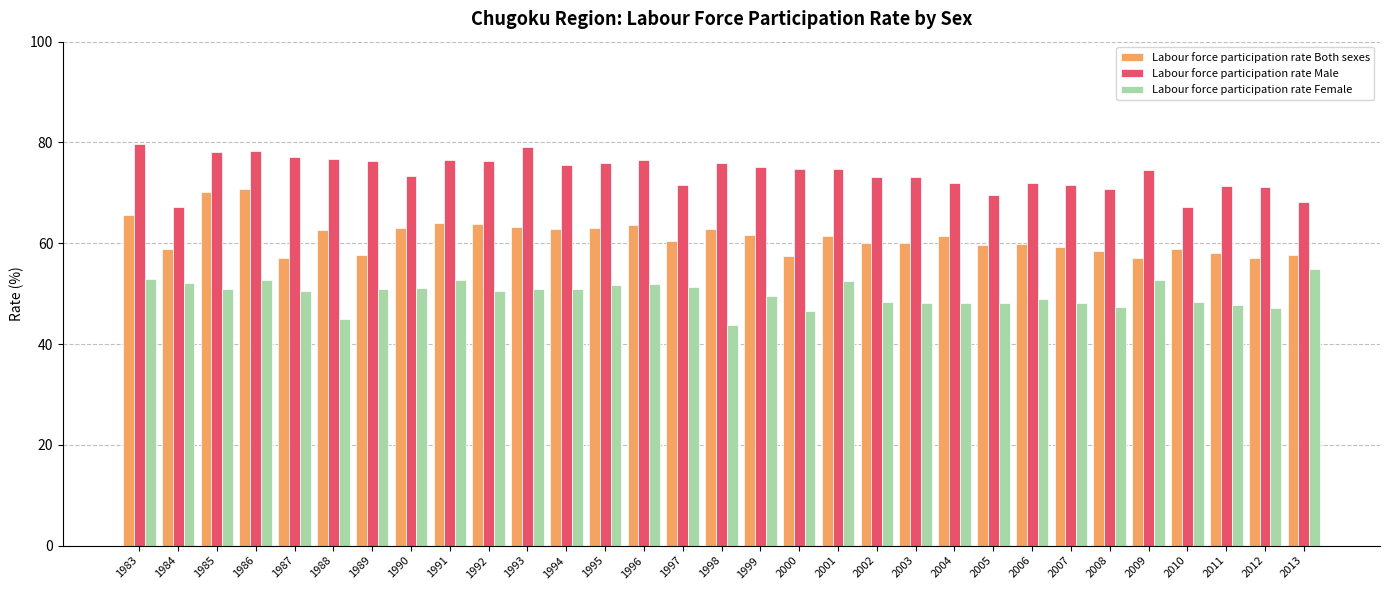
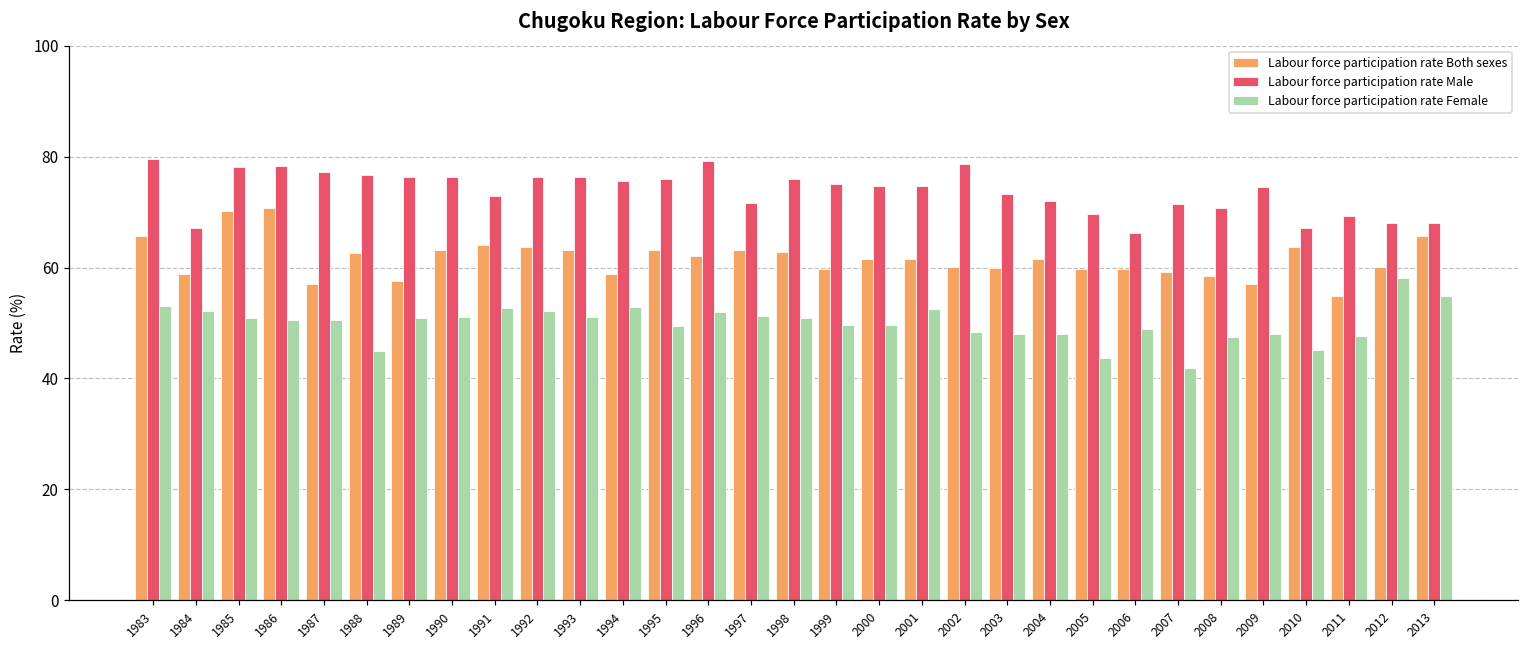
  {
    "Labour force participation rate Both sexes": {
      "1983": 66,
      "1984": 59,
      "1985": 70,
      "1986": 71,
      "1987": 57,
      "1988": 63,
      "1989": 58,
      "1990": 63,
      "1991": 64,
      "1992": 64,
      "1993": 63,
-     "1994": 63,
+     "1994": 59,
      "1995": 63,
-     "1996": 64,
-     "1997": 60,
+     "1996": 62,
+     "1997": 63,
      "1998": 63,
-     "1999": 62,
-     "2000": 58,
+     "1999": 60,
+     "2000": 62,
      "2001": 62,
      "2002": 60,
      "2003": 60,
      "2004": 62,
      "2005": 60,
      "2006": 60,
      "2007": 59,
      "2008": 58,
      "2009": 57,
-     "2010": 59,
-     "2011": 58,
-     "2012": 57,
-     "2013": 58
+     "2010": 64,
+     "2011": 55,
+     "2012": 60,
+     "2013": 66
    },
    "Labour force participation rate Male": {
      "1983": 80,
      "1984": 67,
      "1985": 78,
      "1986": 78,
      "1987": 77,
      "1988": 77,
      "1989": 76,
-     "1990": 73,
-     "1991": 77,
+     "1990": 76,
+     "1991": 73,
      "1992": 76,
-     "1993": 79,
+     "1993": 76,
      "1994": 76,
      "1995": 76,
-     "1996": 77,
+     "1996": 79,
      "1997": 72,
      "1998": 76,
      "1999": 75,
      "2000": 75,
      "2001": 75,
-     "2002": 73,
+     "2002": 79,
      "2003": 73,
      "2004": 72,
      "2005": 70,
-     "2006": 72,
+     "2006": 66,
      "2007": 72,
      "2008": 71,
      "2009": 75,
      "2010": 67,
-     "2011": 71,
-     "2012": 71,
+     "2011": 69,
+     "2012": 68,
      "2013": 68
    },
    "Labour force participation rate Female": {
      "1983": 53,
      "1984": 52,
      "1985": 51,
-     "1986": 53,
+     "1986": 51,
      "1987": 51,
      "1988": 45,
      "1989": 51,
      "1990": 51,
      "1991": 53,
-     "1992": 51,
+     "1992": 52,
      "1993": 51,
-     "1994": 51,
-     "1995": 52,
+     "1994": 53,
+     "1995": 49,
      "1996": 52,
      "1997": 51,
-     "1998": 44,
+     "1998": 51,
      "1999": 50,
-     "2000": 47,
+     "2000": 50,
      "2001": 53,
      "2002": 48,
      "2003": 48,
      "2004": 48,
-     "2005": 48,
+     "2005": 44,
      "2006": 49,
-     "2007": 48,
+     "2007": 42,
      "2008": 47,
-     "2009": 53,
-     "2010": 48,
+     "2009": 48,
+     "2010": 45,
      "2011": 48,
-     "2012": 47,
+     "2012": 58,
      "2013": 55
    }
  }
